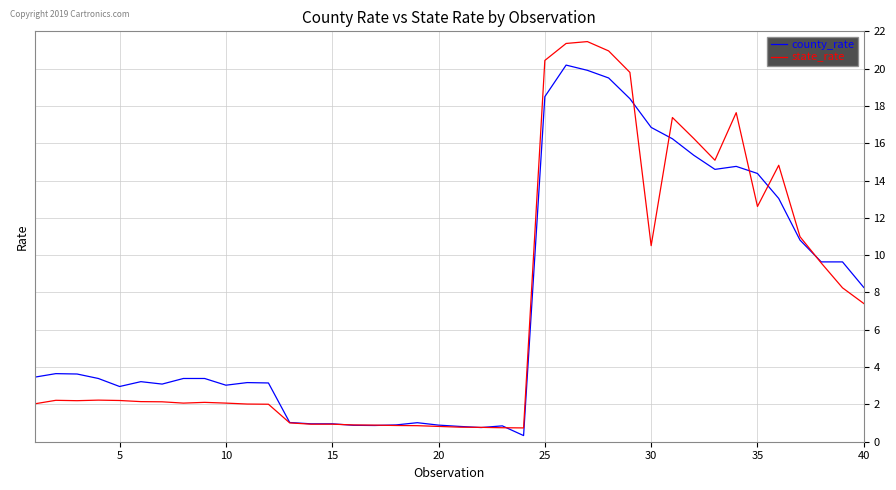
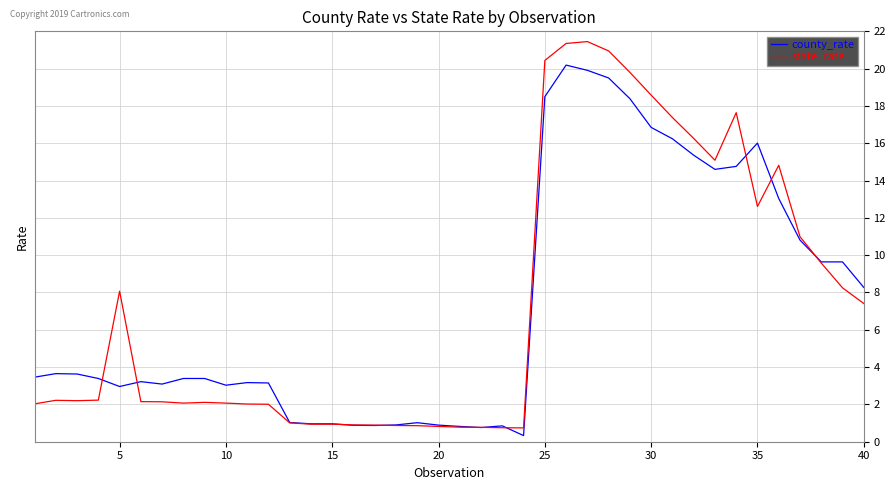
  {
    "county_rate": {
      "5": 3.0,
      "10": 3.0,
      "25": 18.5,
      "30": 16.9,
-     "35": 14.4,
+     "35": 16.0,
      "40": 8.3
    },
    "state_rate": {
-     "5": 2.2,
+     "5": 8.1,
      "10": 2.1,
      "25": 20.4,
-     "30": 10.5,
+     "30": 18.6,
      "35": 12.6,
      "40": 7.4
    }
  }
